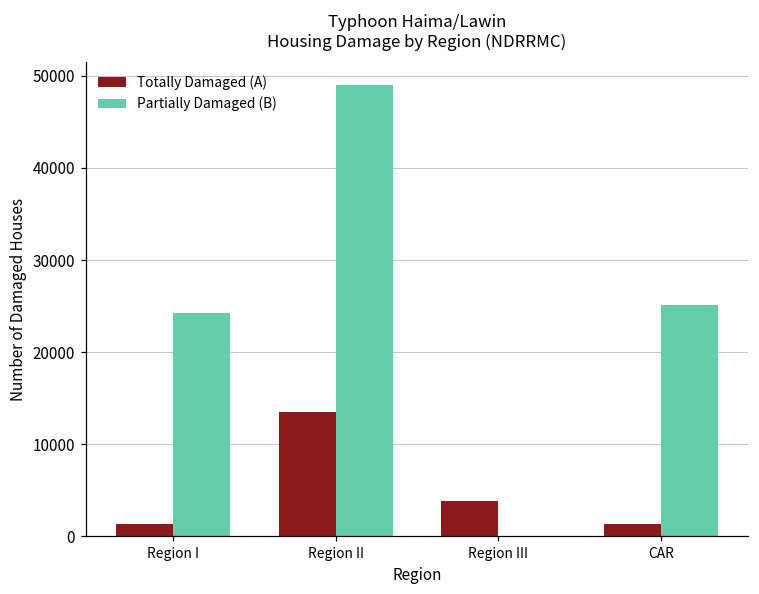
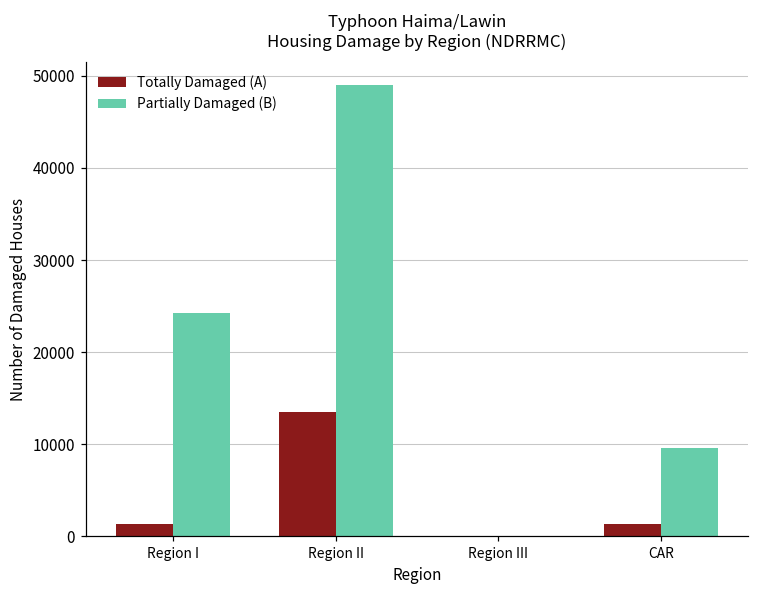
  {
    "Totally Damaged (A)": {
      "Region I": 1000,
      "Region II": 14000,
-     "Region III": 4000,
+     "Region III": 0,
      "CAR": 1000
    },
    "Partially Damaged (B)": {
      "Region I": 24000,
      "Region II": 49000,
-     "CAR": 25000
+     "CAR": 10000
    }
  }
